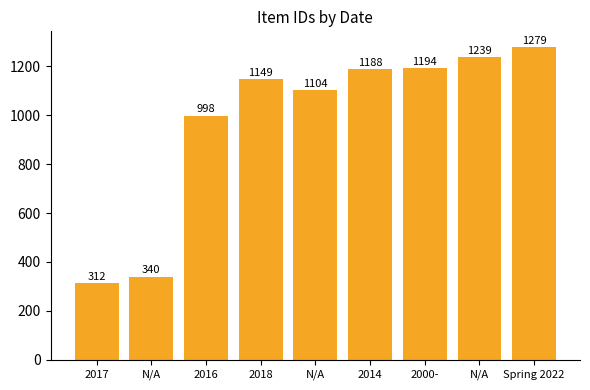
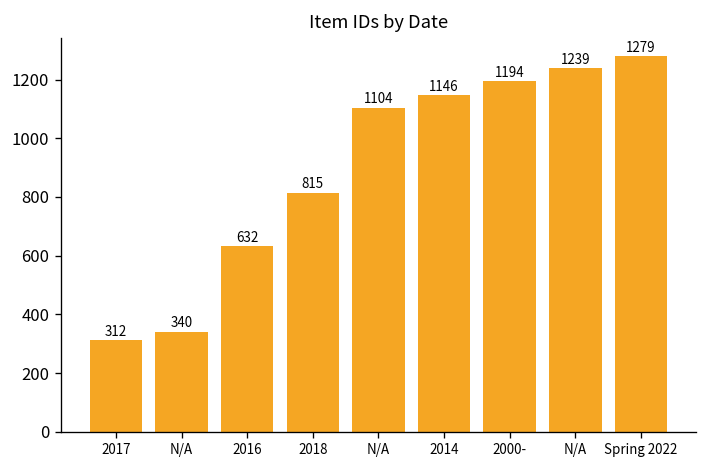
  {
    "2017": 312,
-   "2016": 998,
-   "2018": 1149,
-   "2014": 1188,
+   "2016": 632,
+   "2018": 815,
+   "2014": 1146,
    "2000-": 1194,
    "Spring 2022": 1279
  }
